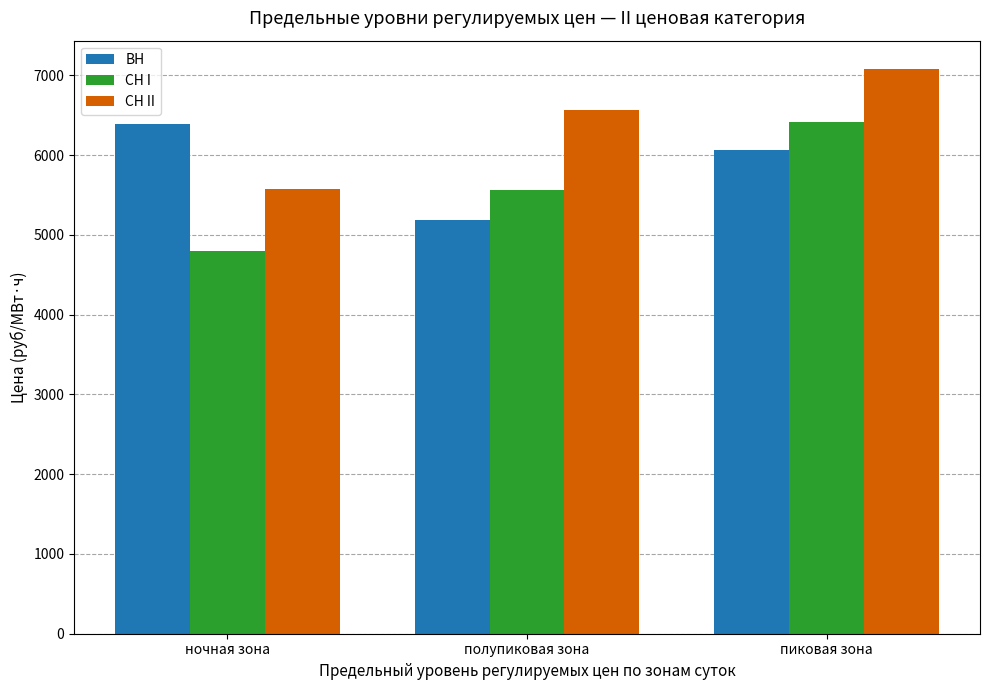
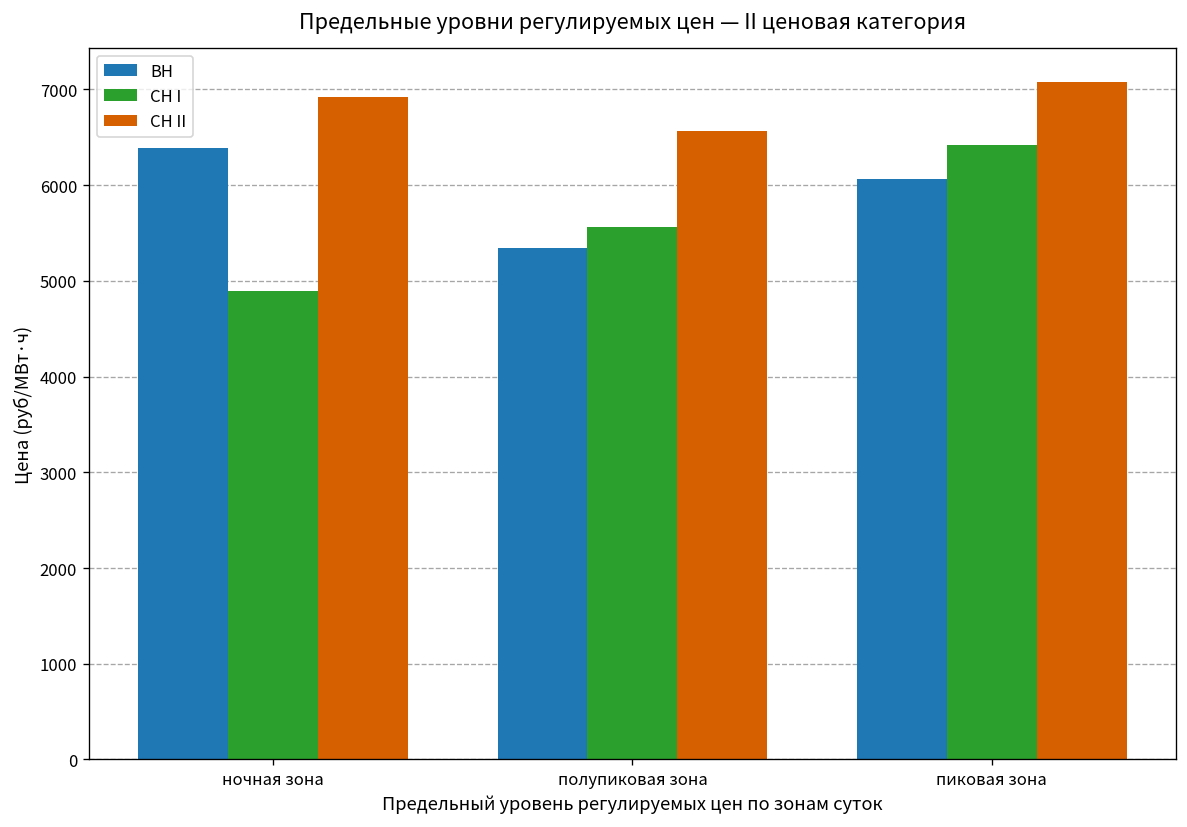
  {
    "ВН": {
      "ночная зона": 6400,
-     "полупиковая зона": 5200,
+     "полупиковая зона": 5300,
      "пиковая зона": 6100
    },
    "СН I": {
-     "ночная зона": 4800,
+     "ночная зона": 4900,
      "полупиковая зона": 5600,
      "пиковая зона": 6400
    },
    "СН II": {
-     "ночная зона": 5600,
+     "ночная зона": 6900,
      "полупиковая зона": 6600,
      "пиковая зона": 7100
    }
  }
